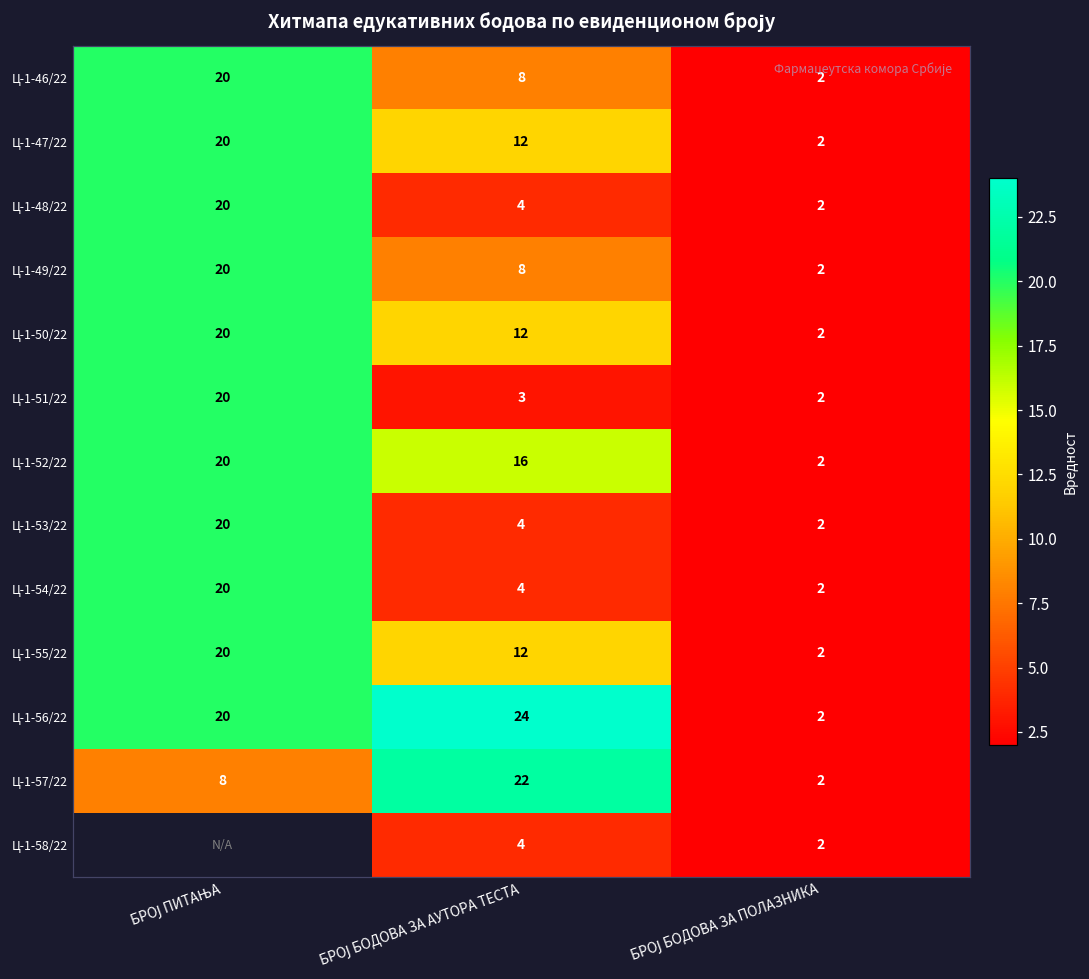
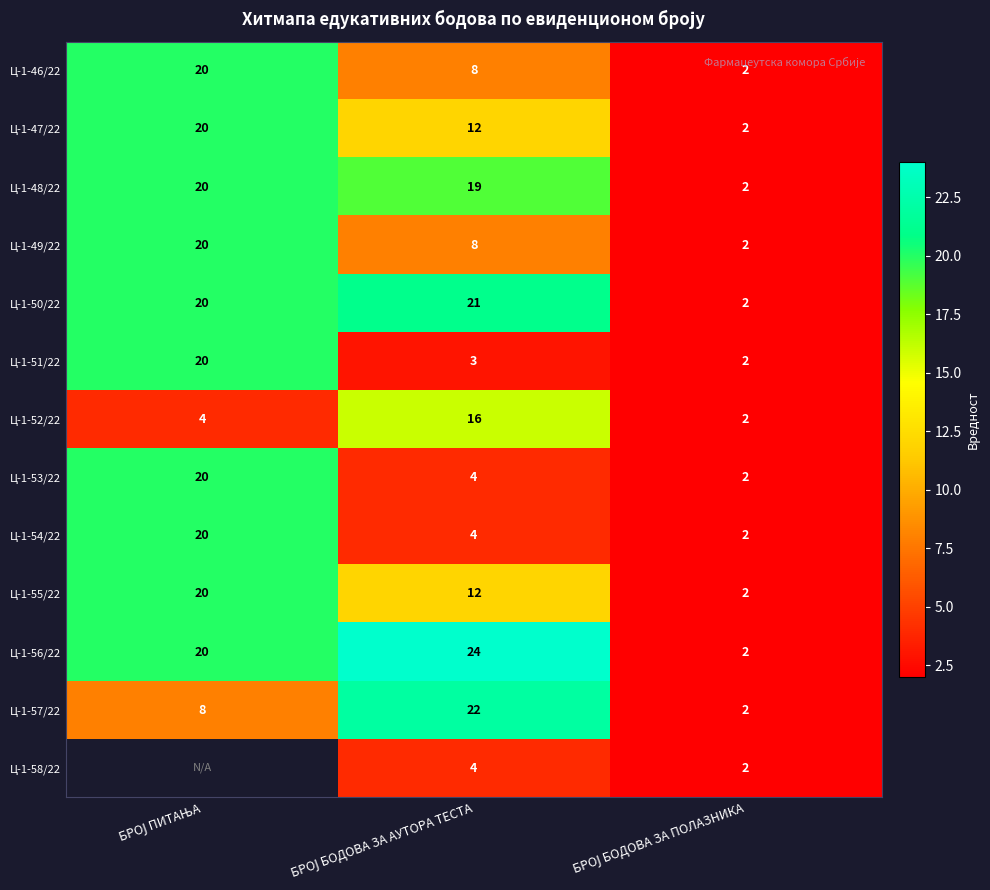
  {
    "Ц-1-46/22": {
      "БРОЈ ПИТАЊА": 20,
      "БРОЈ БОДОВА ЗА АУТОРА ТЕСТА": 8
    },
    "Ц-1-47/22": {
      "БРОЈ ПИТАЊА": 20,
      "БРОЈ БОДОВА ЗА АУТОРА ТЕСТА": 12,
      "БРОЈ БОДОВА ЗА ПОЛАЗНИКА": 2
    },
    "Ц-1-48/22": {
      "БРОЈ ПИТАЊА": 20,
-     "БРОЈ БОДОВА ЗА АУТОРА ТЕСТА": 4,
+     "БРОЈ БОДОВА ЗА АУТОРА ТЕСТА": 19,
      "БРОЈ БОДОВА ЗА ПОЛАЗНИКА": 2
    },
    "Ц-1-49/22": {
      "БРОЈ ПИТАЊА": 20,
      "БРОЈ БОДОВА ЗА АУТОРА ТЕСТА": 8,
      "БРОЈ БОДОВА ЗА ПОЛАЗНИКА": 2
    },
    "Ц-1-50/22": {
      "БРОЈ ПИТАЊА": 20,
-     "БРОЈ БОДОВА ЗА АУТОРА ТЕСТА": 12,
+     "БРОЈ БОДОВА ЗА АУТОРА ТЕСТА": 21,
      "БРОЈ БОДОВА ЗА ПОЛАЗНИКА": 2
    },
    "Ц-1-51/22": {
      "БРОЈ ПИТАЊА": 20,
      "БРОЈ БОДОВА ЗА АУТОРА ТЕСТА": 3,
      "БРОЈ БОДОВА ЗА ПОЛАЗНИКА": 2
    },
    "Ц-1-52/22": {
-     "БРОЈ ПИТАЊА": 20,
+     "БРОЈ ПИТАЊА": 4,
      "БРОЈ БОДОВА ЗА АУТОРА ТЕСТА": 16,
      "БРОЈ БОДОВА ЗА ПОЛАЗНИКА": 2
    },
    "Ц-1-53/22": {
      "БРОЈ ПИТАЊА": 20,
      "БРОЈ БОДОВА ЗА АУТОРА ТЕСТА": 4,
      "БРОЈ БОДОВА ЗА ПОЛАЗНИКА": 2
    },
    "Ц-1-54/22": {
      "БРОЈ ПИТАЊА": 20,
      "БРОЈ БОДОВА ЗА АУТОРА ТЕСТА": 4,
      "БРОЈ БОДОВА ЗА ПОЛАЗНИКА": 2
    },
    "Ц-1-55/22": {
      "БРОЈ ПИТАЊА": 20,
      "БРОЈ БОДОВА ЗА АУТОРА ТЕСТА": 12,
      "БРОЈ БОДОВА ЗА ПОЛАЗНИКА": 2
    },
    "Ц-1-56/22": {
      "БРОЈ ПИТАЊА": 20,
      "БРОЈ БОДОВА ЗА АУТОРА ТЕСТА": 24,
      "БРОЈ БОДОВА ЗА ПОЛАЗНИКА": 2
    },
    "Ц-1-57/22": {
      "БРОЈ ПИТАЊА": 8,
      "БРОЈ БОДОВА ЗА АУТОРА ТЕСТА": 22,
      "БРОЈ БОДОВА ЗА ПОЛАЗНИКА": 2
    },
    "Ц-1-58/22": {
      "БРОЈ БОДОВА ЗА АУТОРА ТЕСТА": 4,
      "БРОЈ БОДОВА ЗА ПОЛАЗНИКА": 2
    }
  }
